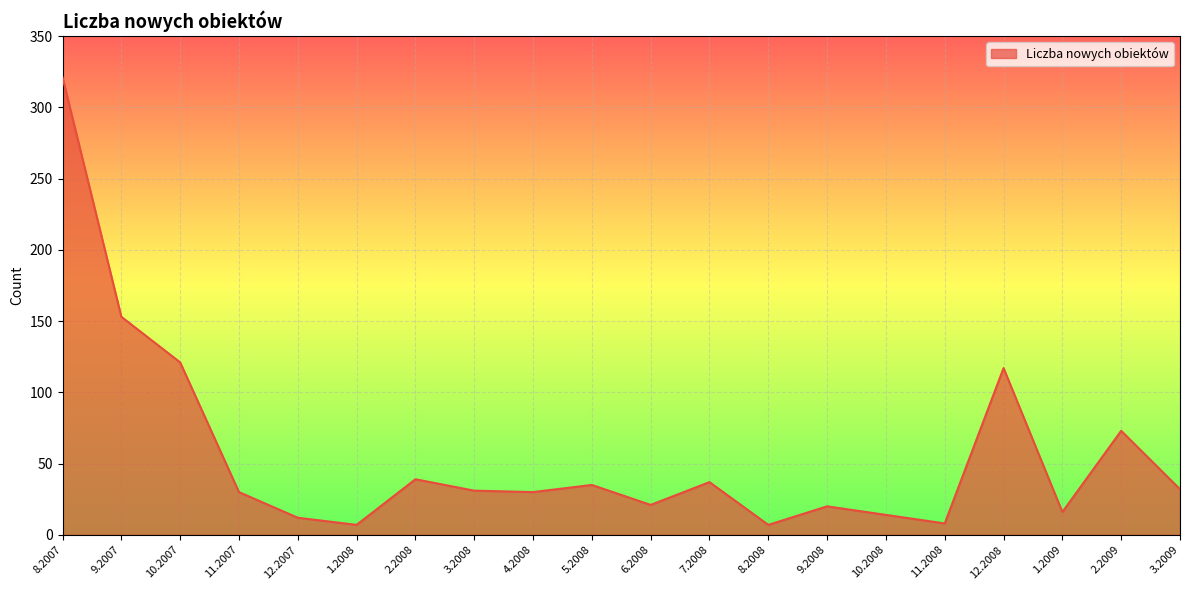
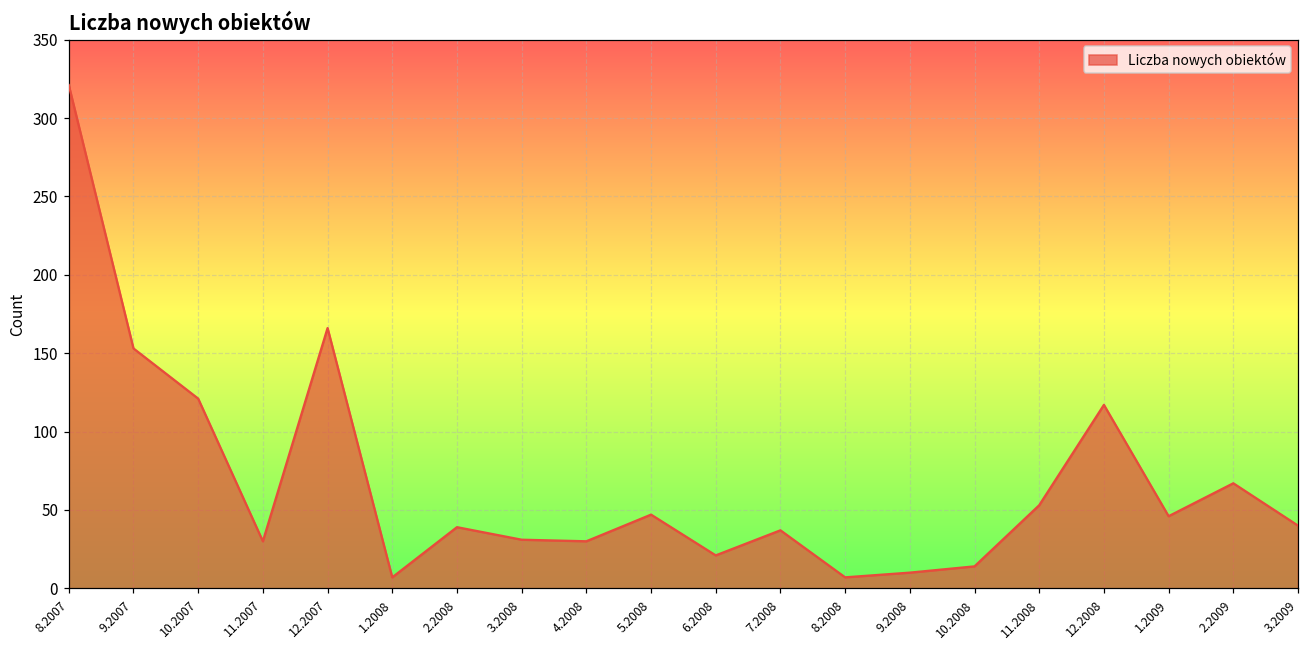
  {
    "8.2007": 321,
    "9.2007": 153,
    "10.2007": 121,
    "11.2007": 30,
-   "12.2007": 12,
+   "12.2007": 166,
    "1.2008": 7,
    "2.2008": 39,
    "3.2008": 31,
    "4.2008": 30,
-   "5.2008": 35,
+   "5.2008": 47,
    "6.2008": 21,
    "7.2008": 37,
    "8.2008": 7,
-   "9.2008": 20,
+   "9.2008": 10,
    "10.2008": 14,
-   "11.2008": 8,
+   "11.2008": 53,
    "12.2008": 117,
-   "1.2009": 16,
-   "2.2009": 73,
-   "3.2009": 32
+   "1.2009": 46,
+   "2.2009": 67,
+   "3.2009": 40
  }
